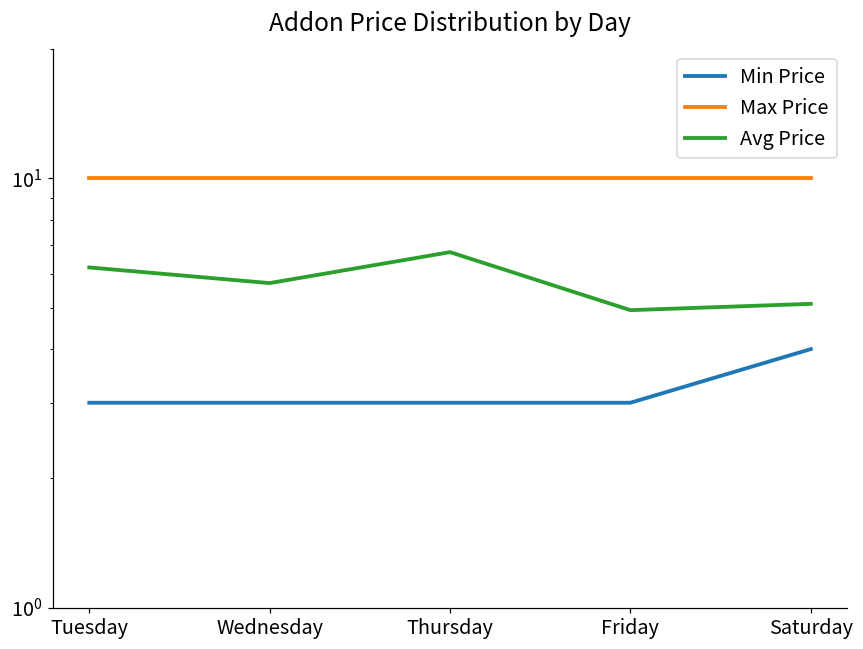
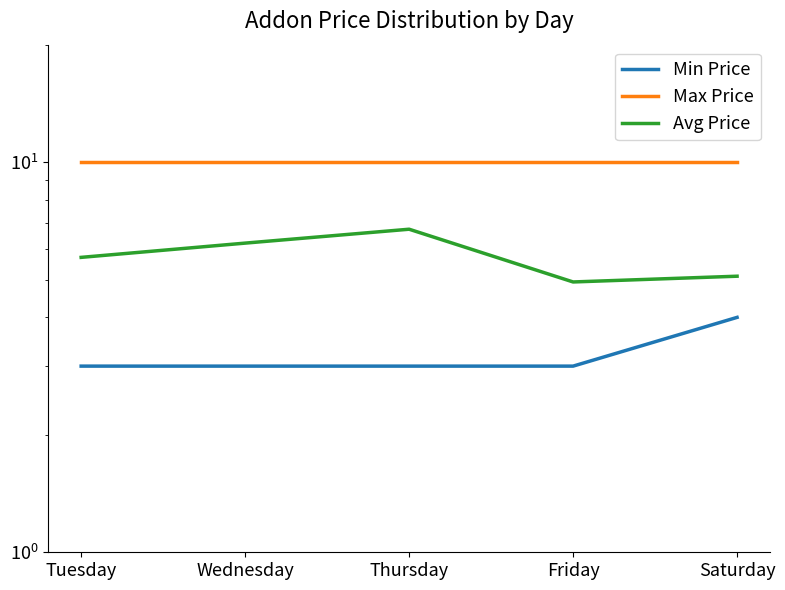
  {
    "Min Price": {
      "Tuesday": 3.0,
      "Wednesday": 3.0,
      "Thursday": 3.0,
      "Friday": 3.0,
      "Saturday": 4.0
    },
    "Max Price": {
      "Tuesday": 10.0,
      "Wednesday": 10.0,
      "Thursday": 10.0,
      "Friday": 10.0,
      "Saturday": 10.0
    },
    "Avg Price": {
-     "Tuesday": 6.2,
-     "Wednesday": 5.7,
+     "Tuesday": 5.7,
+     "Wednesday": 6.2,
      "Thursday": 6.7,
      "Friday": 4.9,
      "Saturday": 5.1
    }
  }
